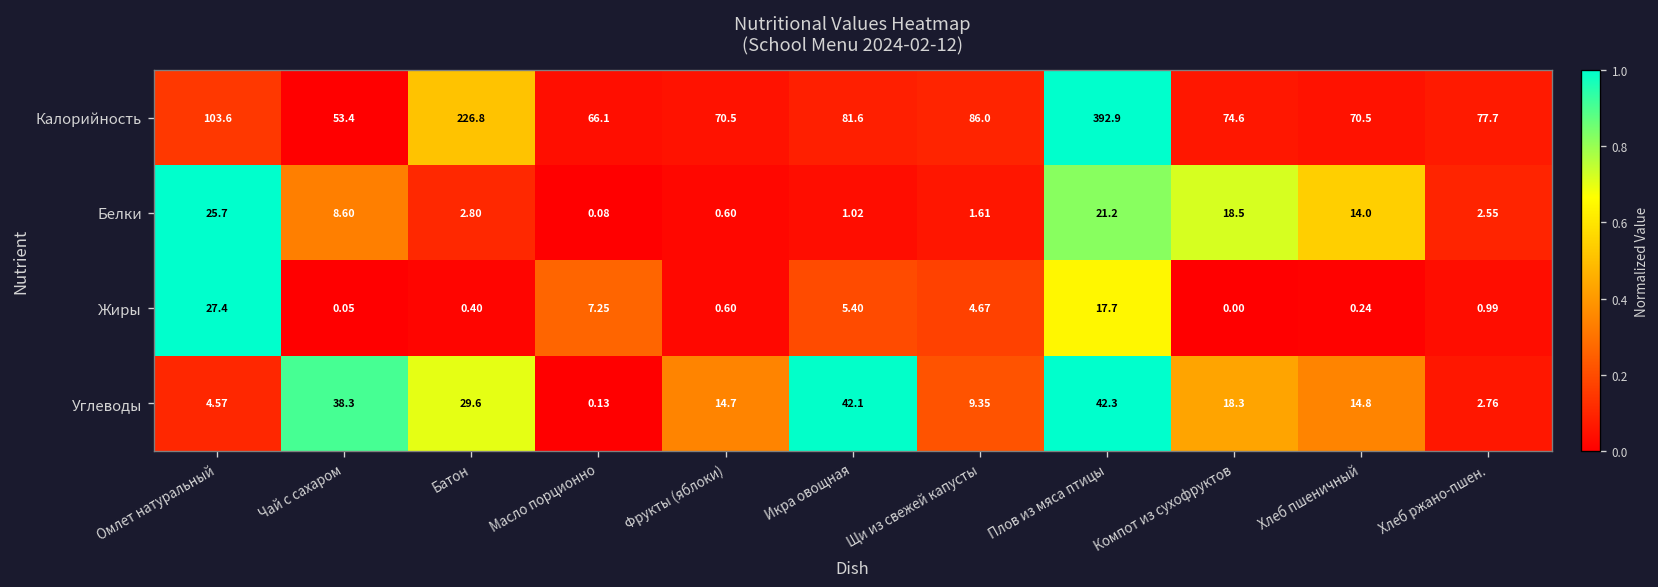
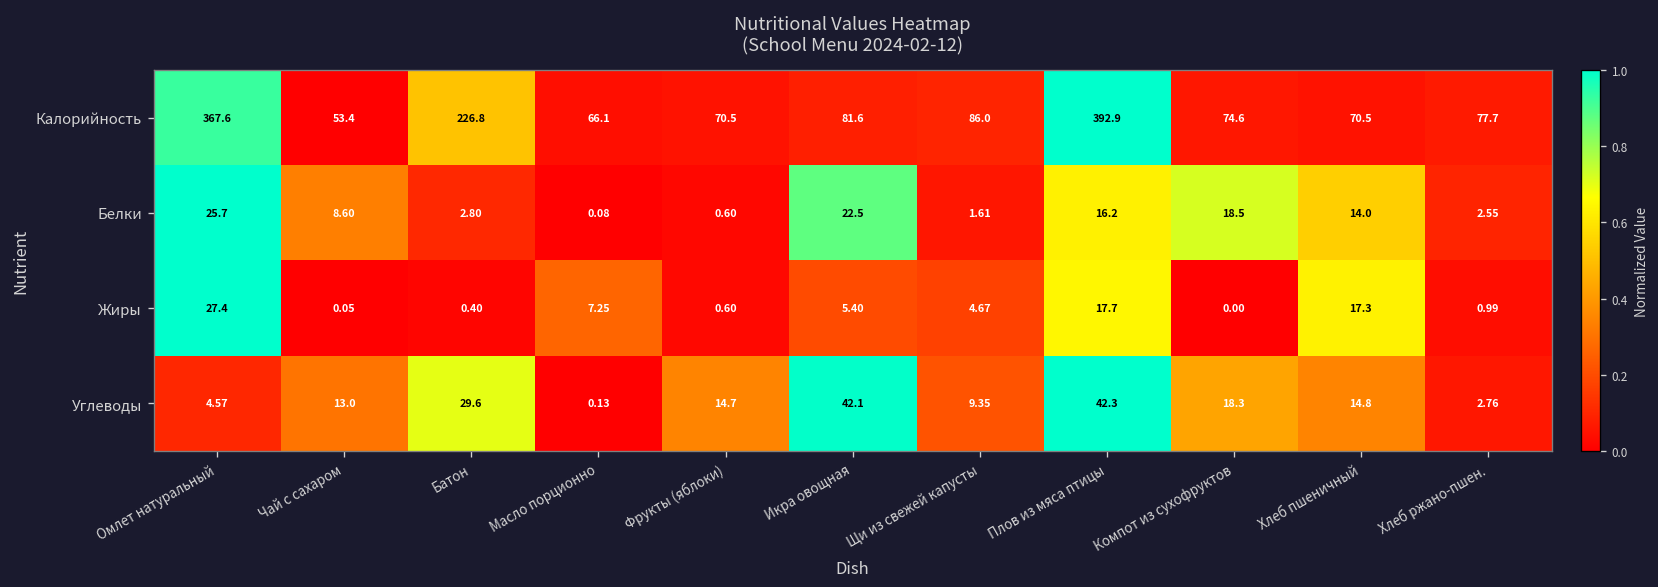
  {
    "Калорийность": {
-     "Омлет натуральный": 103.6,
+     "Омлет натуральный": 367.6,
      "Чай с сахаром": 53.4,
      "Батон": 226.8,
      "Масло порционно": 66.1,
      "Фрукты (яблоки)": 70.5,
      "Икра овощная": 81.6,
      "Щи из свежей капусты": 86.0,
      "Плов из мяса птицы": 392.9,
      "Компот из сухофруктов": 74.6,
      "Хлеб пшеничный": 70.5,
      "Хлеб ржано-пшен.": 77.7
    },
    "Белки": {
      "Омлет натуральный": 25.7,
      "Чай с сахаром": 8.60,
      "Батон": 2.80,
      "Масло порционно": 0.08,
      "Фрукты (яблоки)": 0.60,
-     "Икра овощная": 1.02,
+     "Икра овощная": 22.5,
      "Щи из свежей капусты": 1.61,
-     "Плов из мяса птицы": 21.2,
+     "Плов из мяса птицы": 16.2,
      "Компот из сухофруктов": 18.5,
      "Хлеб пшеничный": 14.0,
      "Хлеб ржано-пшен.": 2.55
    },
    "Жиры": {
      "Омлет натуральный": 27.4,
      "Чай с сахаром": 0.05,
      "Батон": 0.40,
      "Масло порционно": 7.25,
      "Фрукты (яблоки)": 0.60,
      "Икра овощная": 5.40,
      "Щи из свежей капусты": 4.67,
      "Плов из мяса птицы": 17.7,
      "Компот из сухофруктов": 0.00,
-     "Хлеб пшеничный": 0.24,
+     "Хлеб пшеничный": 17.3,
      "Хлеб ржано-пшен.": 0.99
    },
    "Углеводы": {
      "Омлет натуральный": 4.57,
-     "Чай с сахаром": 38.3,
+     "Чай с сахаром": 13.0,
      "Батон": 29.6,
      "Масло порционно": 0.13,
      "Фрукты (яблоки)": 14.7,
      "Икра овощная": 42.1,
      "Щи из свежей капусты": 9.35,
      "Плов из мяса птицы": 42.3,
      "Компот из сухофруктов": 18.3,
      "Хлеб пшеничный": 14.8,
      "Хлеб ржано-пшен.": 2.76
    }
  }
